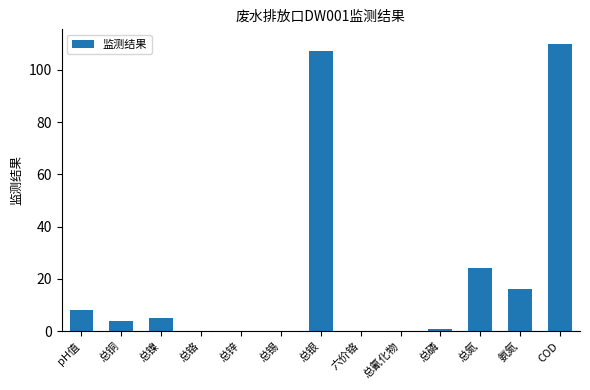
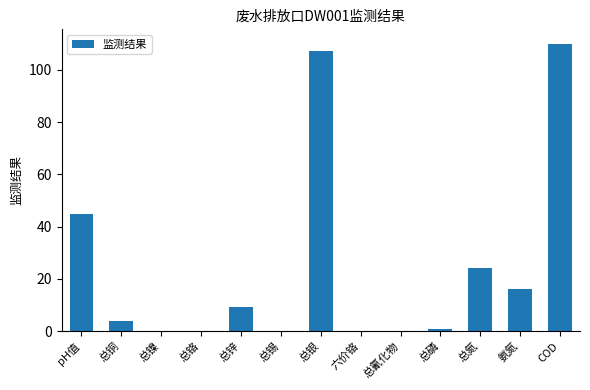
  {
-   "pH值": 8,
+   "pH值": 45,
    "总铜": 4,
-   "总镍": 5,
+   "总镍": 0,
    "总铬": 0,
-   "总锌": 0,
+   "总锌": 9,
    "总锡": 0,
    "总银": 107,
    "六价铬": 0,
    "总氰化物": 0,
    "总氮": 24,
    "氨氮": 16,
    "COD": 110
  }
